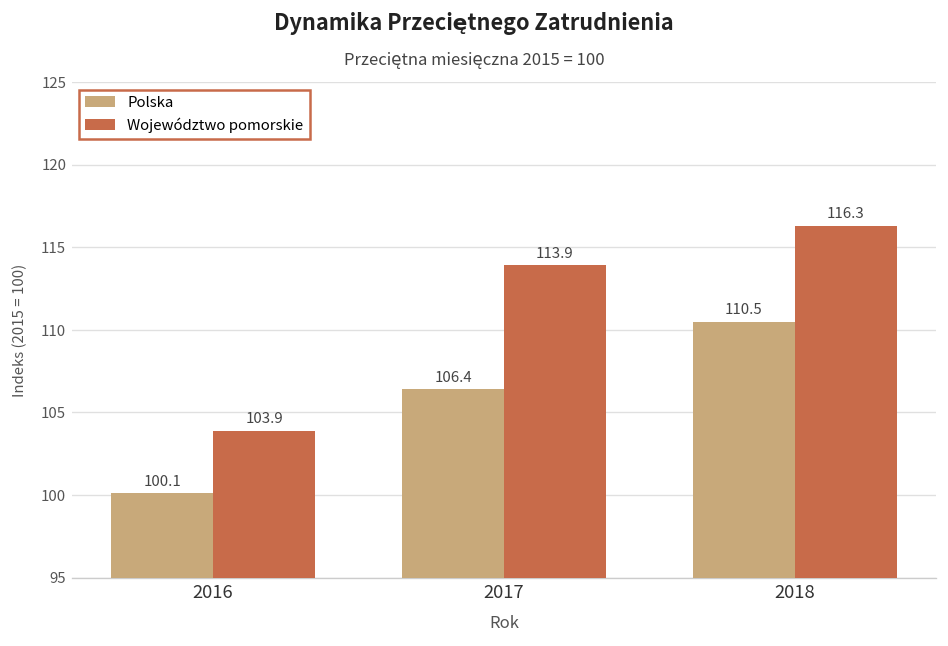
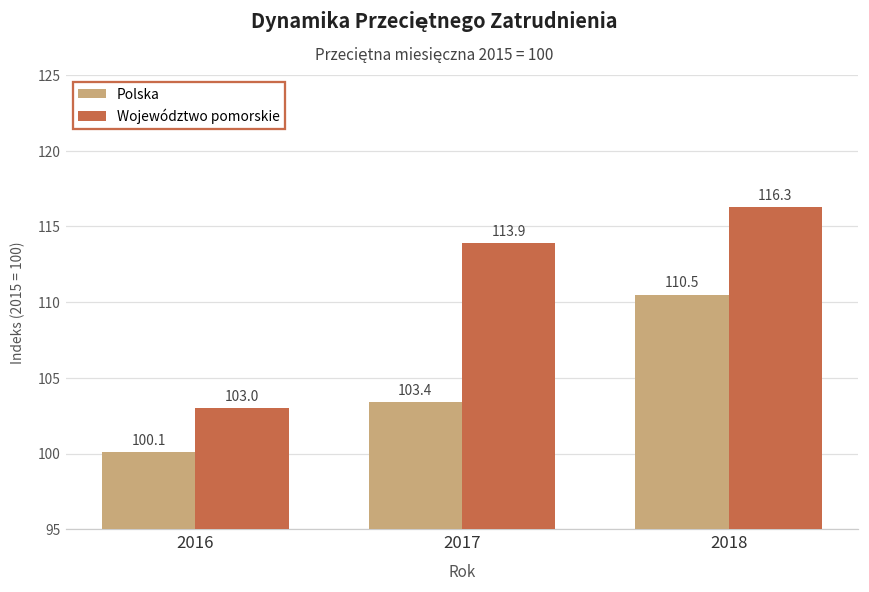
  {
    "Polska": {
      "2016": 100.1,
-     "2017": 106.4,
+     "2017": 103.4,
      "2018": 110.5
    },
    "Województwo pomorskie": {
-     "2016": 103.9,
+     "2016": 103.0,
      "2017": 113.9,
      "2018": 116.3
    }
  }
